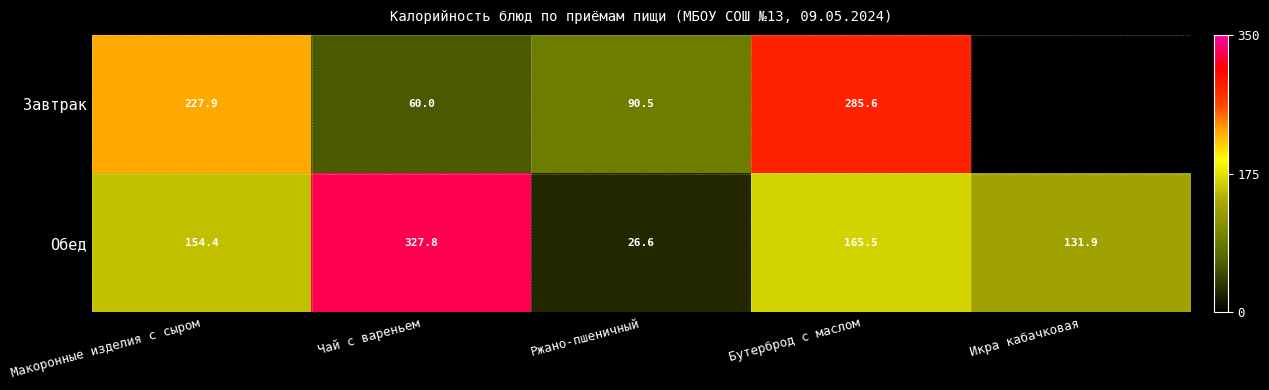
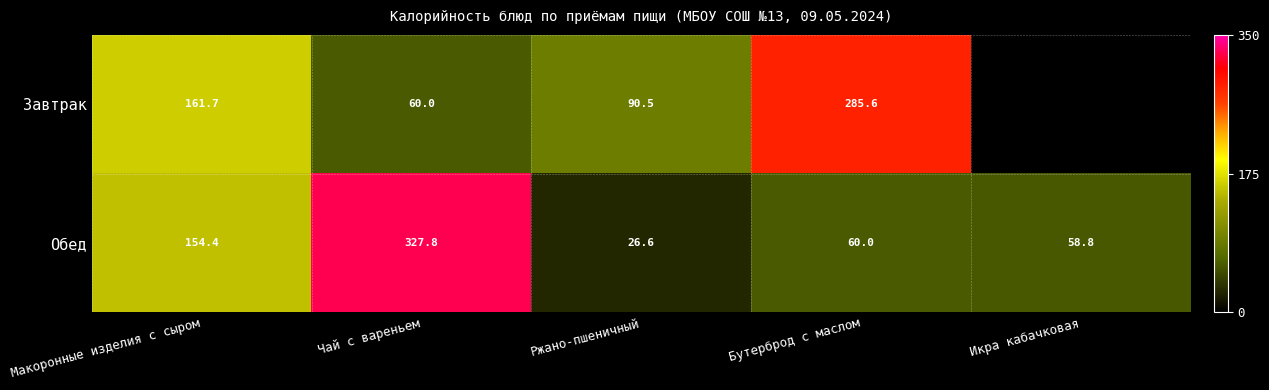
  {
    "Завтрак": {
-     "Макоронные изделия с сыром": 227.9,
+     "Макоронные изделия с сыром": 161.7,
      "Чай с вареньем": 60.0,
      "Ржано-пшеничный": 90.5,
      "Бутерброд с маслом": 285.6
    },
    "Обед": {
      "Макоронные изделия с сыром": 154.4,
      "Чай с вареньем": 327.8,
      "Ржано-пшеничный": 26.6,
-     "Бутерброд с маслом": 165.5,
-     "Икра кабачковая": 131.9
+     "Бутерброд с маслом": 60.0,
+     "Икра кабачковая": 58.8
    }
  }
